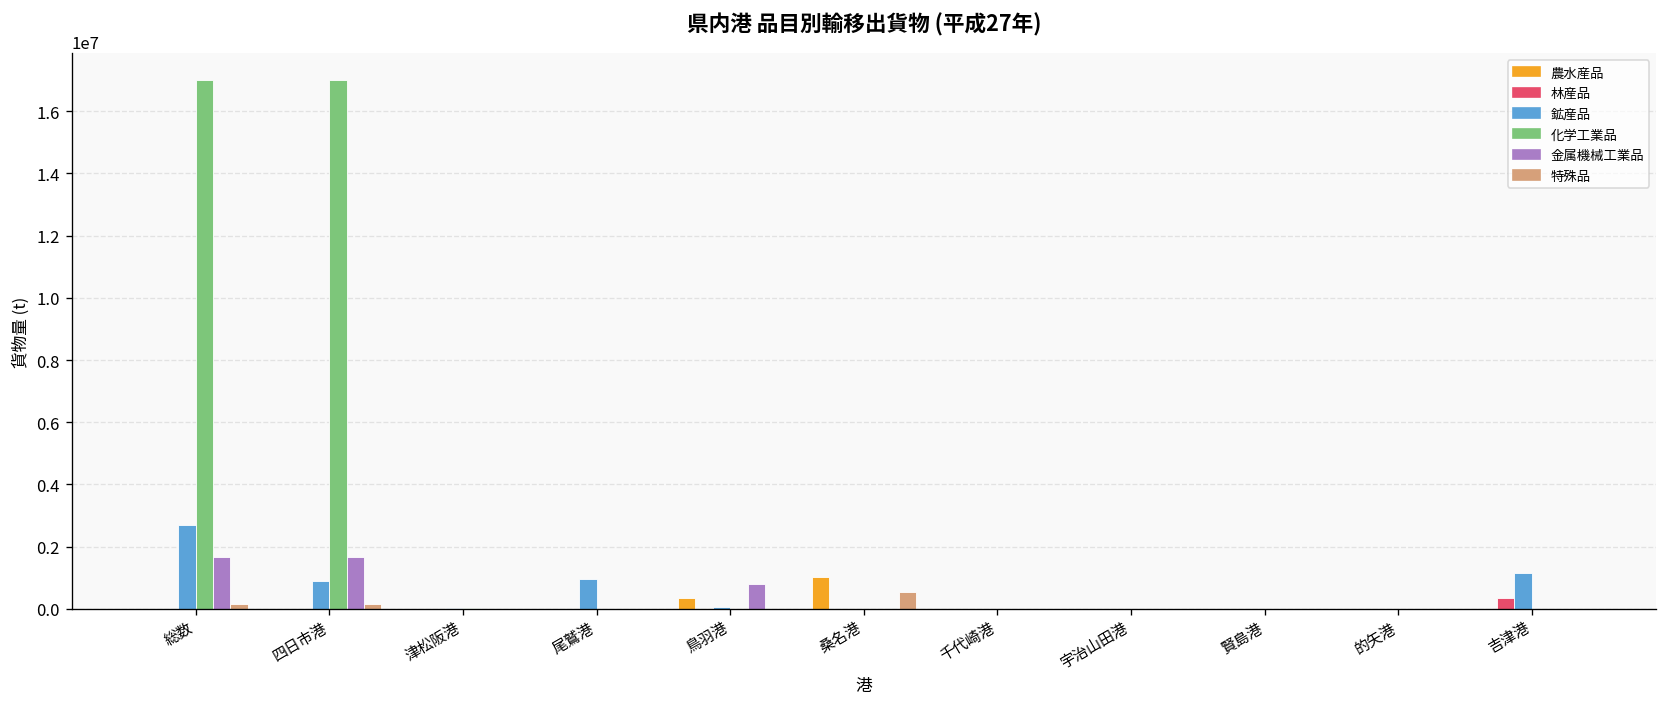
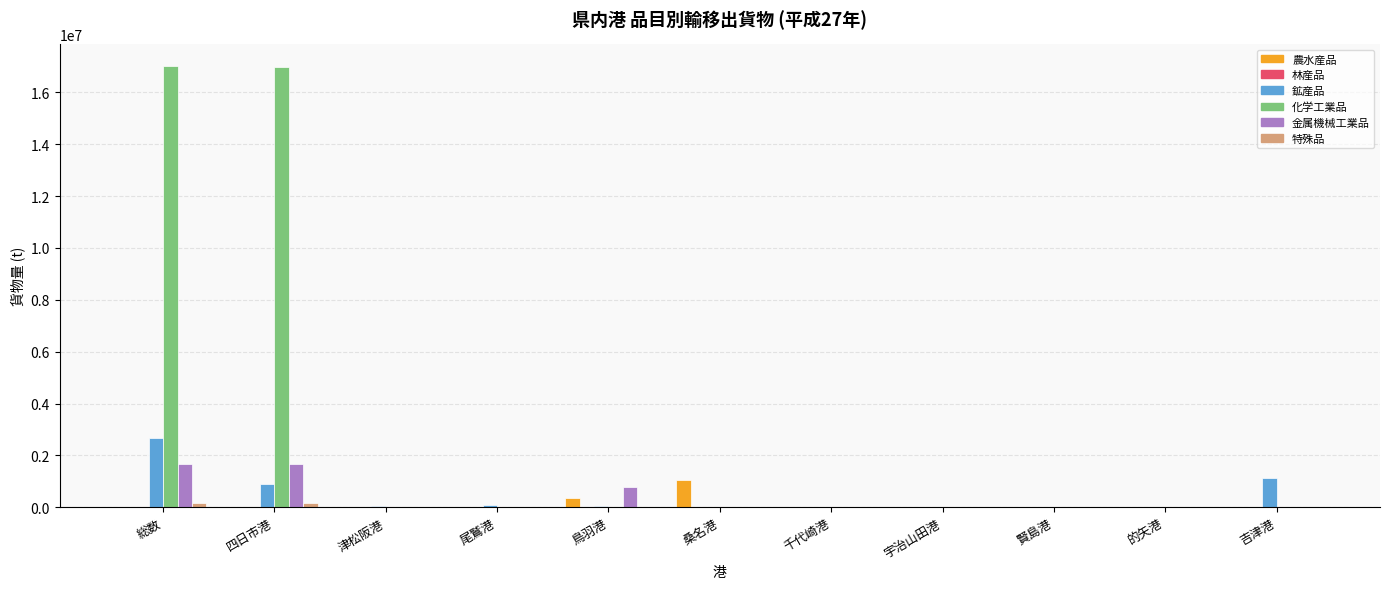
  {
    "農水産品": {
      "津松阪港": 0,
      "尾鷲港": 0,
      "鳥羽港": 300000,
      "桑名港": 1000000,
      "千代崎港": 0,
      "宇治山田港": 0,
      "的矢港": 0,
      "吉津港": 0
    },
    "林産品": {
      "津松阪港": 0,
      "尾鷲港": 0,
      "桑名港": 0,
      "千代崎港": 0,
      "宇治山田港": 0,
      "賢島港": 0,
      "的矢港": 0,
-     "吉津港": 300000
+     "吉津港": 0
    },
    "鉱産品": {
      "総数": 2700000,
      "四日市港": 900000,
-     "尾鷲港": 1000000,
+     "尾鷲港": 100000,
      "桑名港": 0,
      "千代崎港": 0,
      "賢島港": 0,
      "的矢港": 0,
      "吉津港": 1100000
    },
    "化学工業品": {
      "総数": 17000000,
      "四日市港": 17000000,
      "桑名港": 0,
      "千代崎港": 0,
      "宇治山田港": 0,
      "賢島港": 0,
      "的矢港": 0,
      "吉津港": 0
    },
    "金属機械工業品": {
      "総数": 1700000,
      "四日市港": 1700000,
      "鳥羽港": 800000,
      "桑名港": 0,
      "千代崎港": 0,
      "賢島港": 0,
      "的矢港": 0,
      "吉津港": 0
    },
    "特殊品": {
      "総数": 200000,
      "四日市港": 200000,
      "津松阪港": 0,
      "尾鷲港": 0,
-     "桑名港": 500000,
+     "桑名港": 0,
      "千代崎港": 0,
      "宇治山田港": 0,
      "賢島港": 0,
      "的矢港": 0,
      "吉津港": 0
    }
  }
